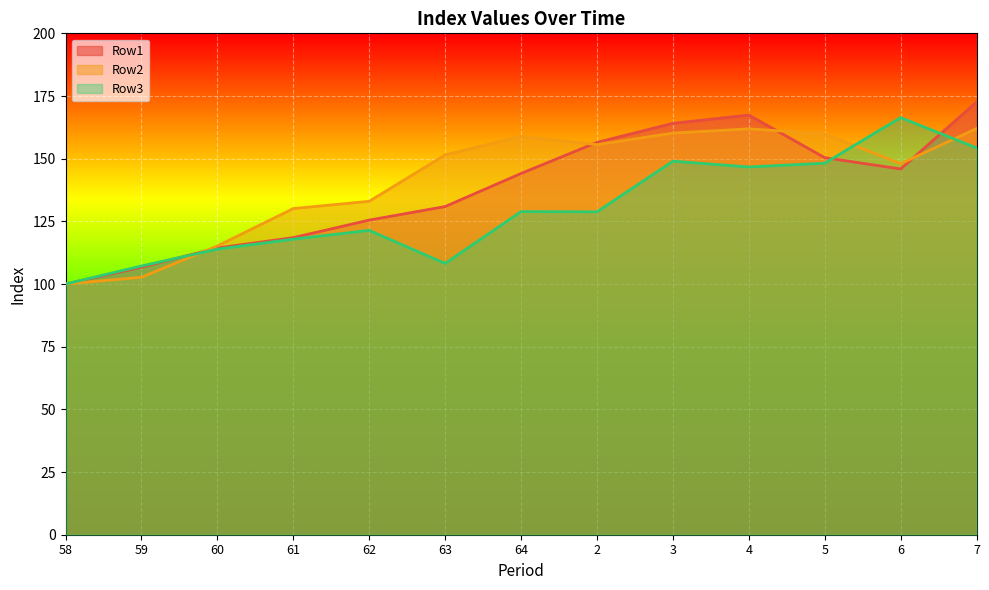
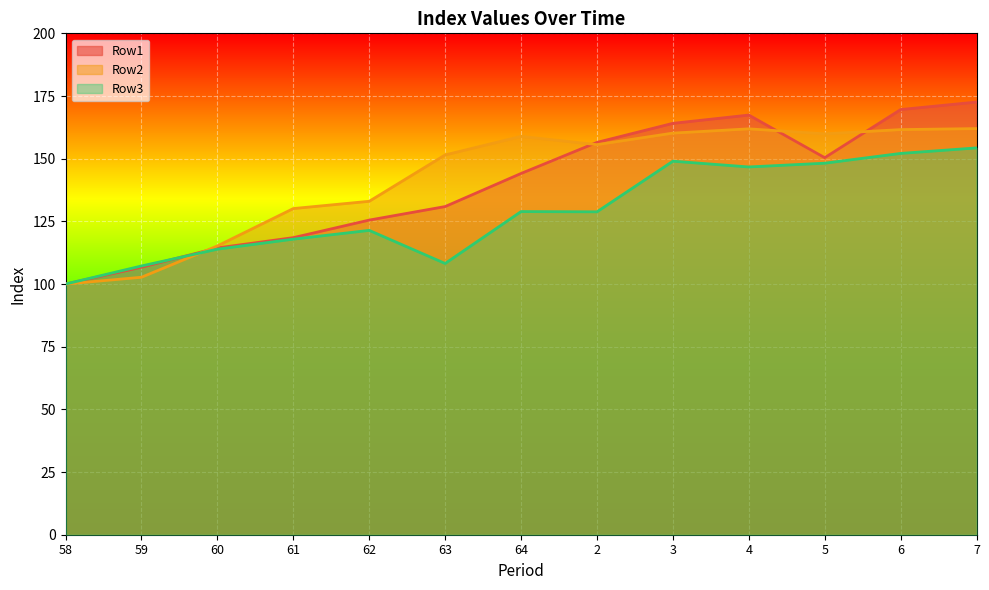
  {
    "Row1": {
      "62": 126,
      "63": 131,
      "64": 144,
      "3": 164,
      "4": 167,
      "5": 150,
-     "6": 146,
+     "6": 170,
      "7": 173
    },
    "Row2": {
      "59": 103,
      "61": 130,
      "62": 133,
      "63": 152,
      "64": 159,
      "3": 160,
      "4": 162,
      "5": 160,
-     "6": 148,
+     "6": 162,
      "7": 162
    },
    "Row3": {
      "62": 121,
      "63": 108,
      "64": 129,
      "2": 129,
      "3": 149,
      "4": 147,
      "5": 148,
-     "6": 166,
+     "6": 152,
      "7": 154
    }
  }
